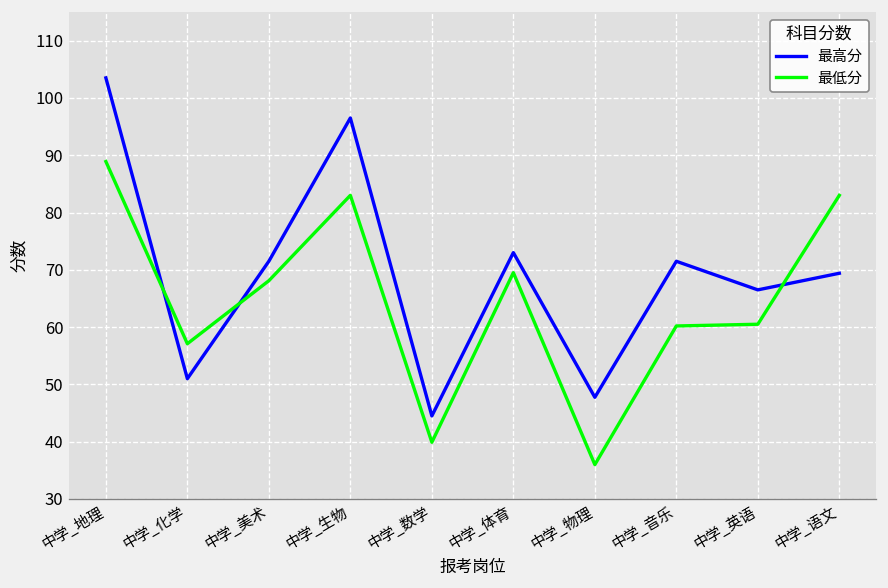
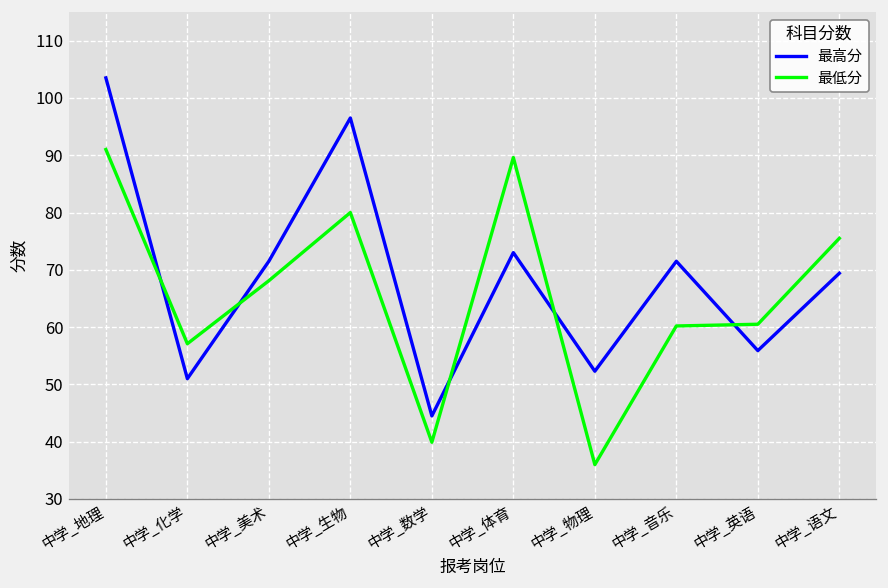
  {
    "最高分": {
      "中学_地理": 104,
      "中学_化学": 51,
      "中学_美术": 72,
      "中学_生物": 97,
      "中学_数学": 45,
      "中学_体育": 73,
-     "中学_物理": 48,
+     "中学_物理": 52,
      "中学_音乐": 71,
-     "中学_英语": 67,
+     "中学_英语": 56,
      "中学_语文": 69
    },
    "最低分": {
-     "中学_地理": 89,
+     "中学_地理": 91,
      "中学_化学": 57,
      "中学_美术": 68,
-     "中学_生物": 83,
+     "中学_生物": 80,
      "中学_数学": 40,
-     "中学_体育": 70,
+     "中学_体育": 90,
      "中学_物理": 36,
      "中学_音乐": 60,
      "中学_英语": 61,
-     "中学_语文": 83
+     "中学_语文": 76
    }
  }
